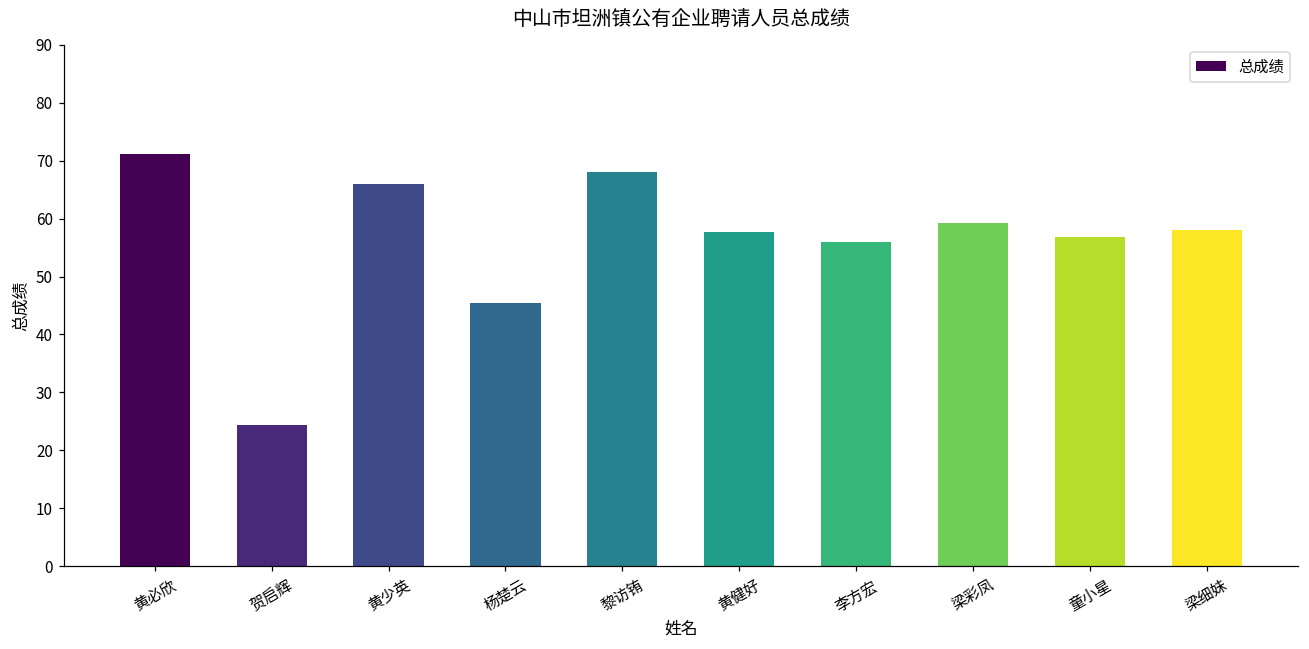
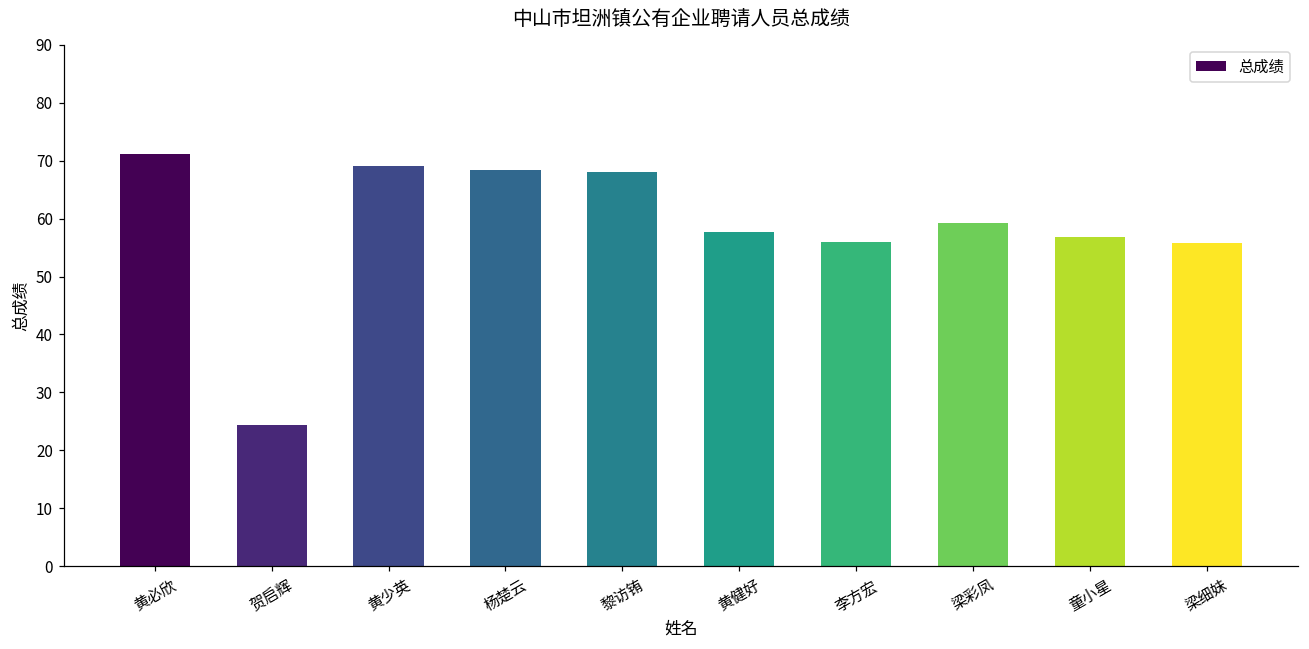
  {
    "黄必欣": 71,
    "贺启辉": 24,
-   "黄少英": 66,
-   "杨楚云": 45,
+   "黄少英": 69,
+   "杨楚云": 68,
    "黎访铕": 68,
    "黄健好": 58,
    "李方宏": 56,
    "梁彩凤": 59,
    "童小星": 57,
-   "梁细妹": 58
+   "梁细妹": 56
  }
